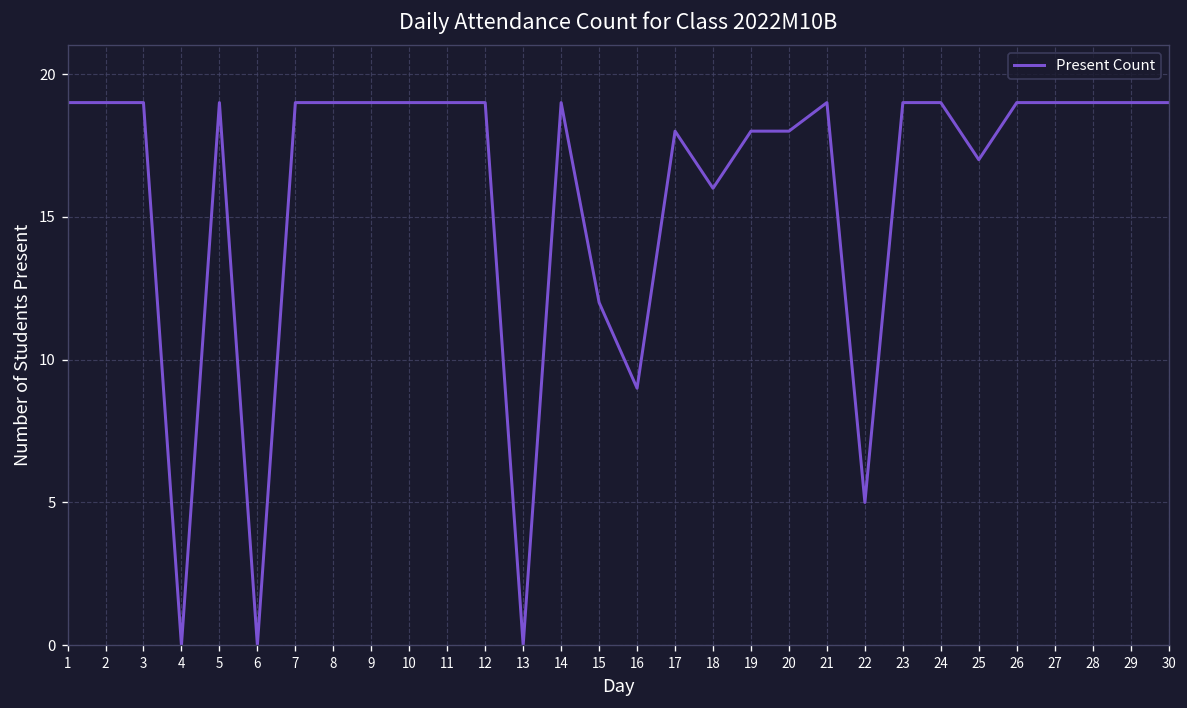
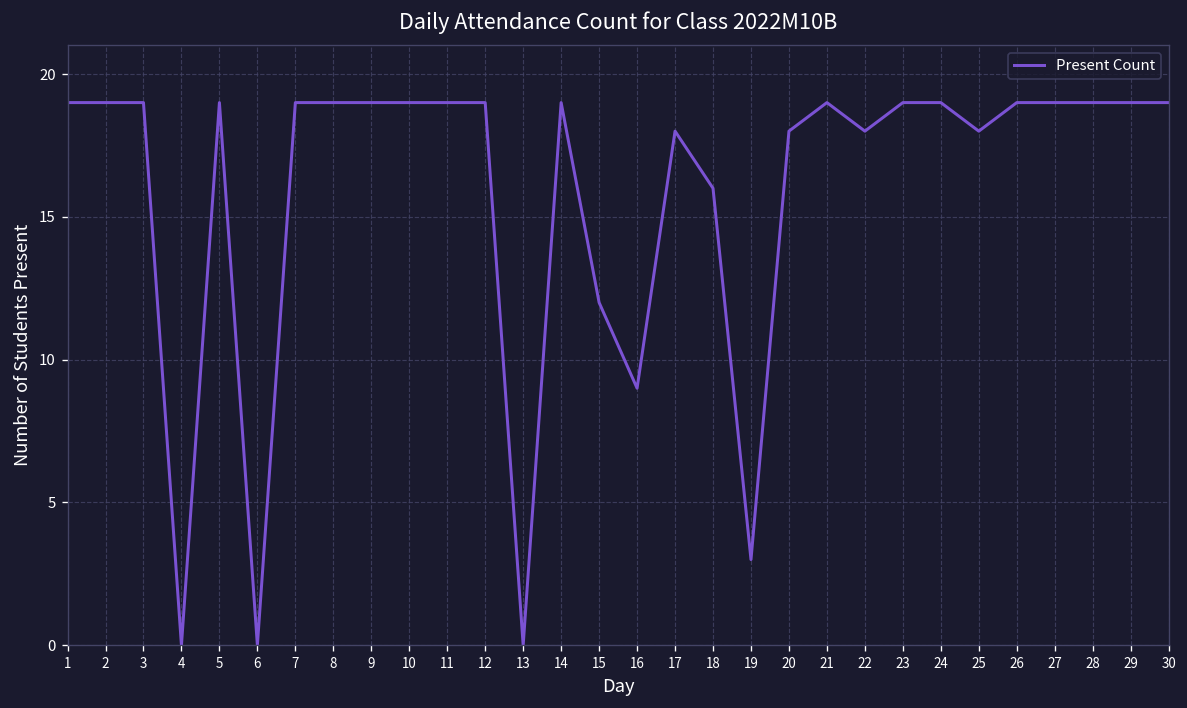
  {
    "1": 19,
    "2": 19,
    "3": 19,
    "4": 0,
    "5": 19,
    "6": 0,
    "7": 19,
    "8": 19,
    "9": 19,
    "10": 19,
    "11": 19,
    "12": 19,
    "13": 0,
    "14": 19,
    "15": 12,
    "16": 9,
    "17": 18,
    "18": 16,
-   "19": 18,
+   "19": 3,
    "20": 18,
    "21": 19,
-   "22": 5,
+   "22": 18,
    "23": 19,
    "24": 19,
-   "25": 17,
+   "25": 18,
    "26": 19,
    "27": 19,
    "28": 19,
    "29": 19,
    "30": 19
  }
